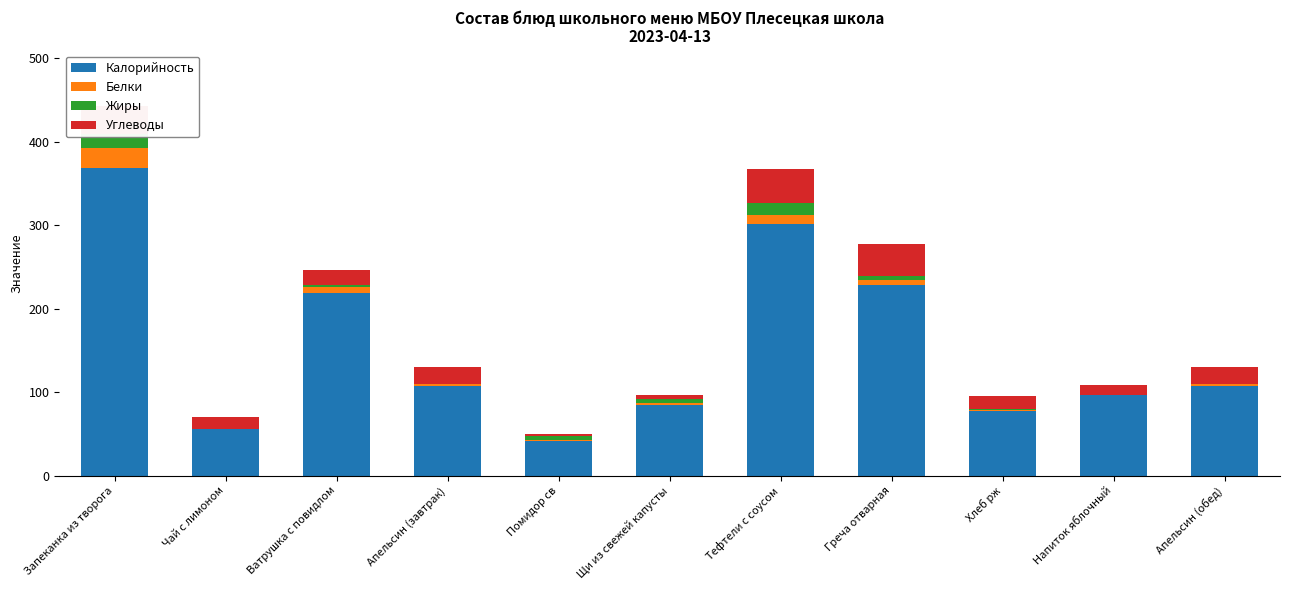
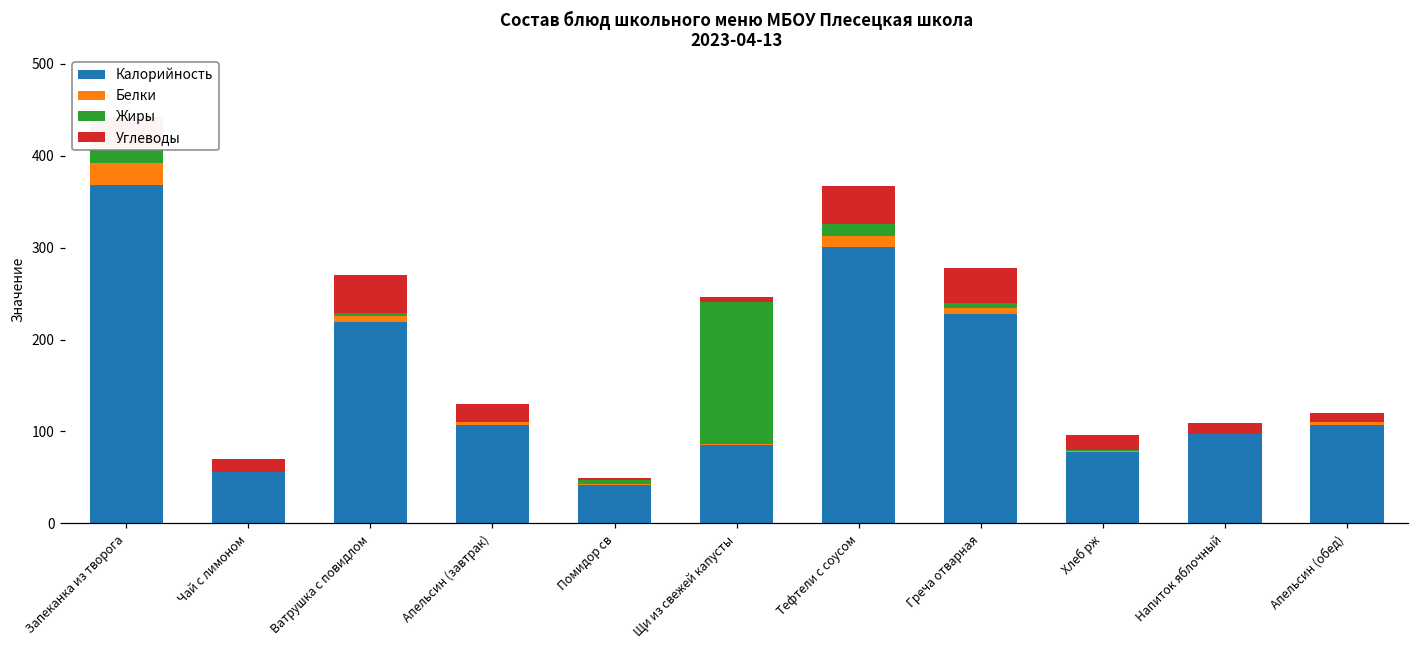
  {
    "Калорийность": {
      "Запеканка из творога": 370,
      "Чай с лимоном": 60,
      "Ватрушка с повидлом": 220,
      "Апельсин (завтрак)": 110,
      "Помидор св": 40,
      "Щи из свежей капусты": 80,
      "Тефтели с соусом": 300,
      "Греча отварная": 230,
      "Хлеб рж": 80,
      "Напиток яблочный": 100,
      "Апельсин (обед)": 110
    },
    "Белки": {
      "Запеканка из творога": 20,
      "Ватрушка с повидлом": 10,
      "Тефтели с соусом": 10,
      "Греча отварная": 10,
      "Напиток яблочный": 0
    },
    "Жиры": {
      "Чай с лимоном": 0,
      "Помидор св": 0,
-     "Щи из свежей капусты": 0,
+     "Щи из свежей капусты": 150,
      "Тефтели с соусом": 10,
      "Греча отварная": 0,
      "Напиток яблочный": 0
    },
    "Углеводы": {
      "Чай с лимоном": 10,
-     "Ватрушка с повидлом": 20,
+     "Ватрушка с повидлом": 40,
      "Апельсин (завтрак)": 20,
      "Щи из свежей капусты": 0,
      "Тефтели с соусом": 40,
      "Греча отварная": 40,
      "Хлеб рж": 20,
      "Напиток яблочный": 10,
-     "Апельсин (обед)": 20
+     "Апельсин (обед)": 10
    }
  }
